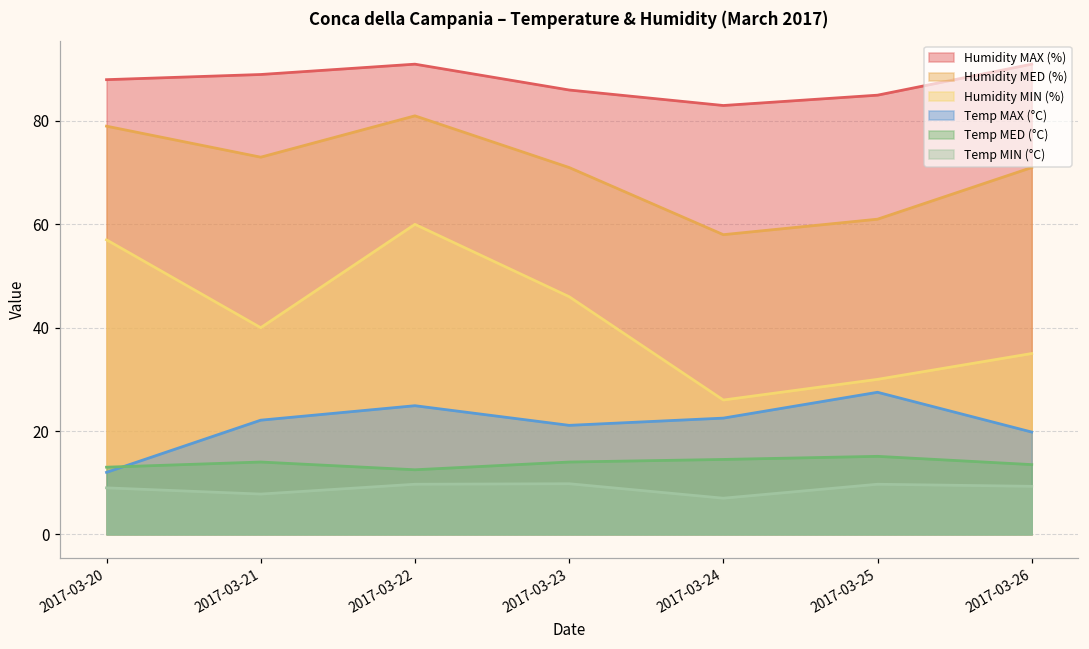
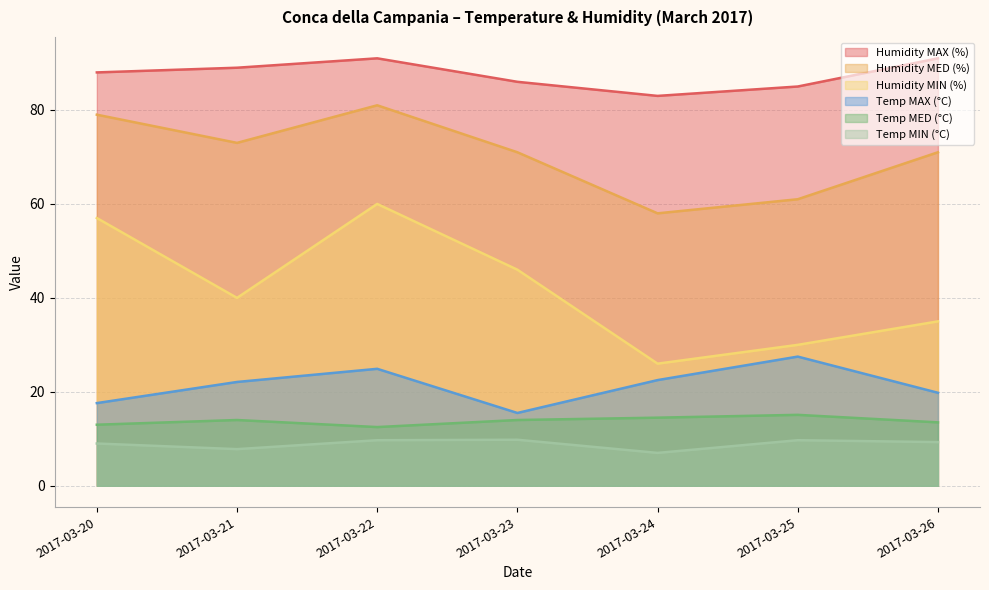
  {
    "Temp MAX (°C)": {
-     "2017-03-20": 12,
+     "2017-03-20": 18,
      "2017-03-21": 22,
      "2017-03-22": 25,
-     "2017-03-23": 21,
+     "2017-03-23": 16,
      "2017-03-24": 23,
      "2017-03-25": 28,
      "2017-03-26": 20
    }
  }
